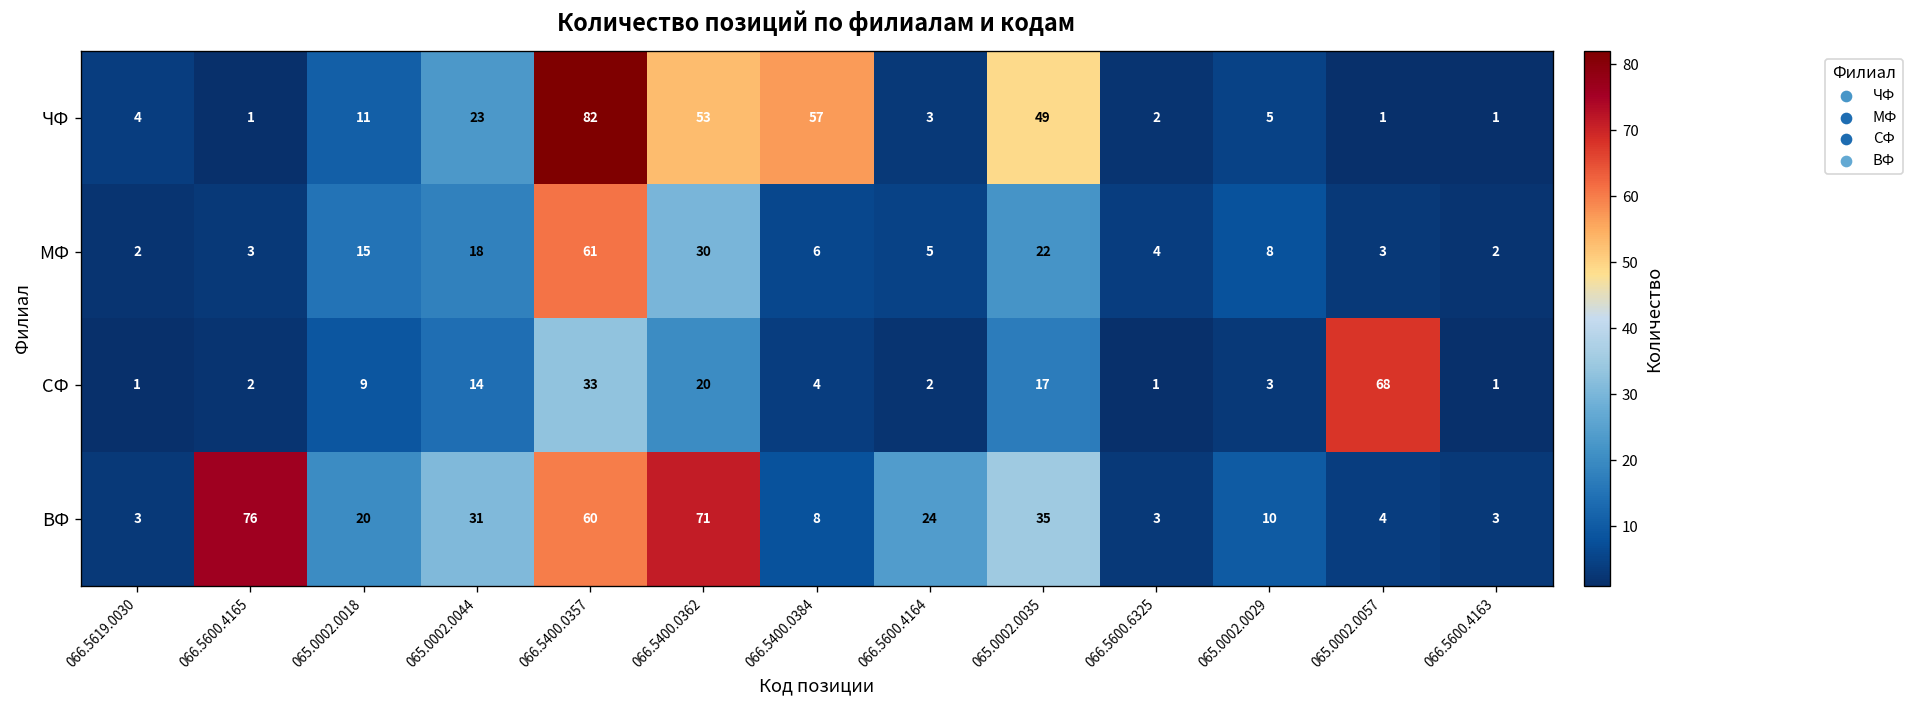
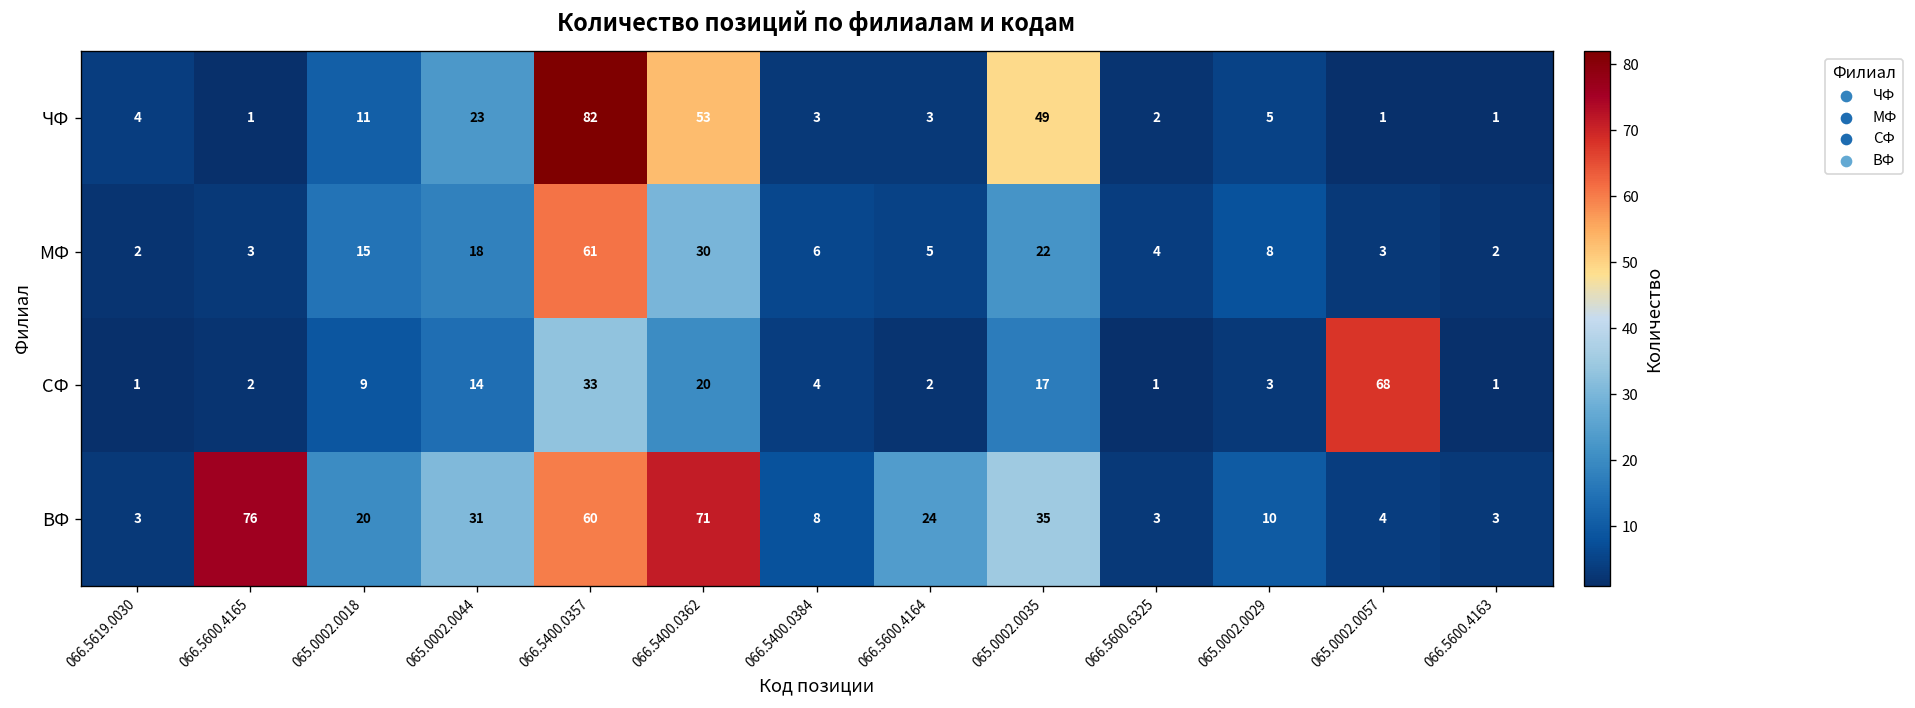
  {
    "ЧФ": {
      "066.5619.0030": 4,
      "066.5600.4165": 1,
      "065.0002.0018": 11,
      "065.0002.0044": 23,
      "066.5400.0357": 82,
      "066.5400.0362": 53,
-     "066.5400.0384": 57,
+     "066.5400.0384": 3,
      "066.5600.4164": 3,
      "065.0002.0035": 49,
      "066.5600.6325": 2,
      "065.0002.0029": 5,
      "065.0002.0057": 1,
      "066.5600.4163": 1
    },
    "МФ": {
      "066.5619.0030": 2,
      "066.5600.4165": 3,
      "065.0002.0018": 15,
      "065.0002.0044": 18,
      "066.5400.0357": 61,
      "066.5400.0362": 30,
      "066.5400.0384": 6,
      "066.5600.4164": 5,
      "065.0002.0035": 22,
      "066.5600.6325": 4,
      "065.0002.0029": 8,
      "065.0002.0057": 3,
      "066.5600.4163": 2
    },
    "СФ": {
      "066.5619.0030": 1,
      "066.5600.4165": 2,
      "065.0002.0018": 9,
      "065.0002.0044": 14,
      "066.5400.0357": 33,
      "066.5400.0362": 20,
      "066.5400.0384": 4,
      "066.5600.4164": 2,
      "065.0002.0035": 17,
      "066.5600.6325": 1,
      "065.0002.0029": 3,
      "065.0002.0057": 68,
      "066.5600.4163": 1
    },
    "ВФ": {
      "066.5619.0030": 3,
      "066.5600.4165": 76,
      "065.0002.0018": 20,
      "065.0002.0044": 31,
      "066.5400.0357": 60,
      "066.5400.0362": 71,
      "066.5400.0384": 8,
      "066.5600.4164": 24,
      "065.0002.0035": 35,
      "066.5600.6325": 3,
      "065.0002.0029": 10,
      "065.0002.0057": 4,
      "066.5600.4163": 3
    }
  }
